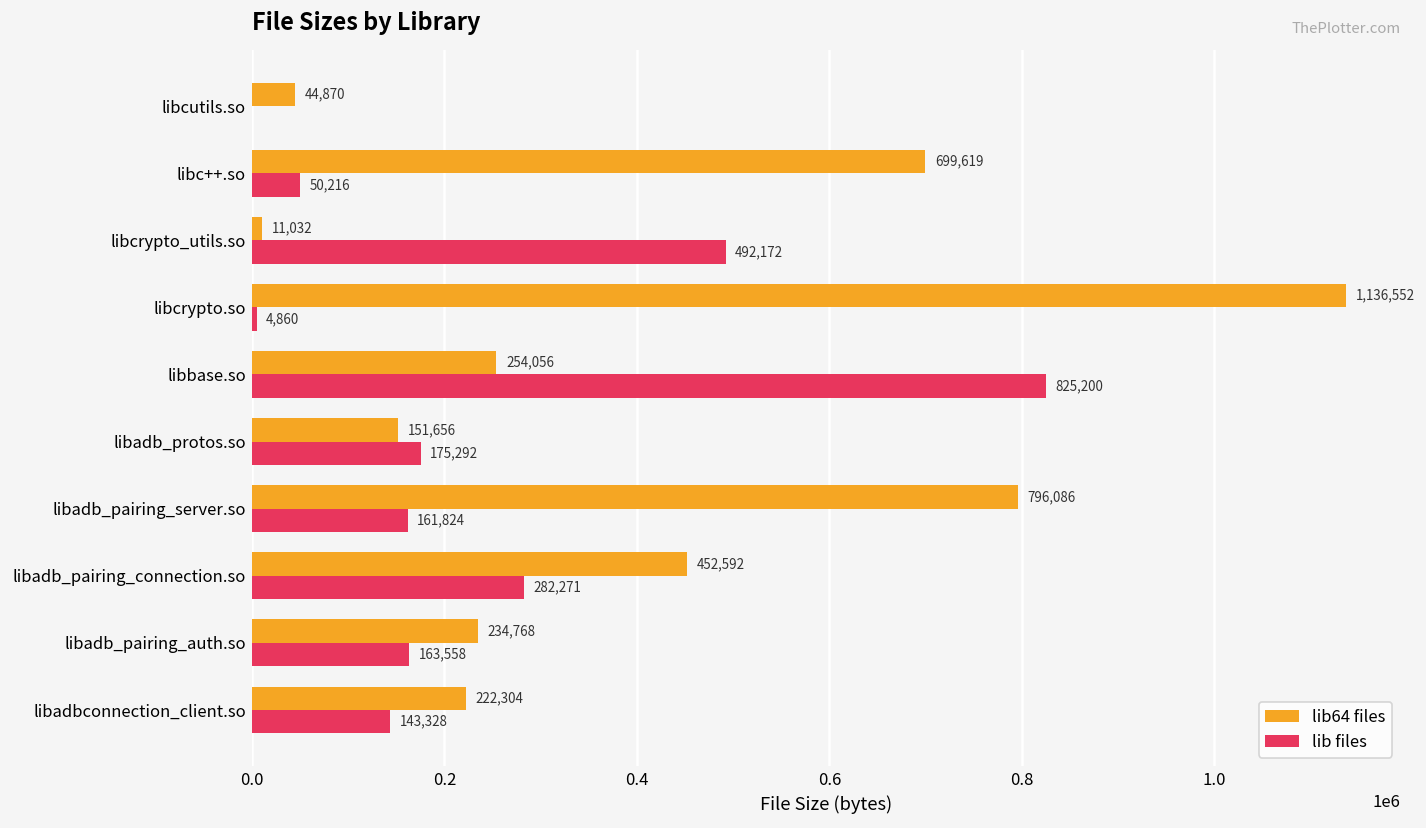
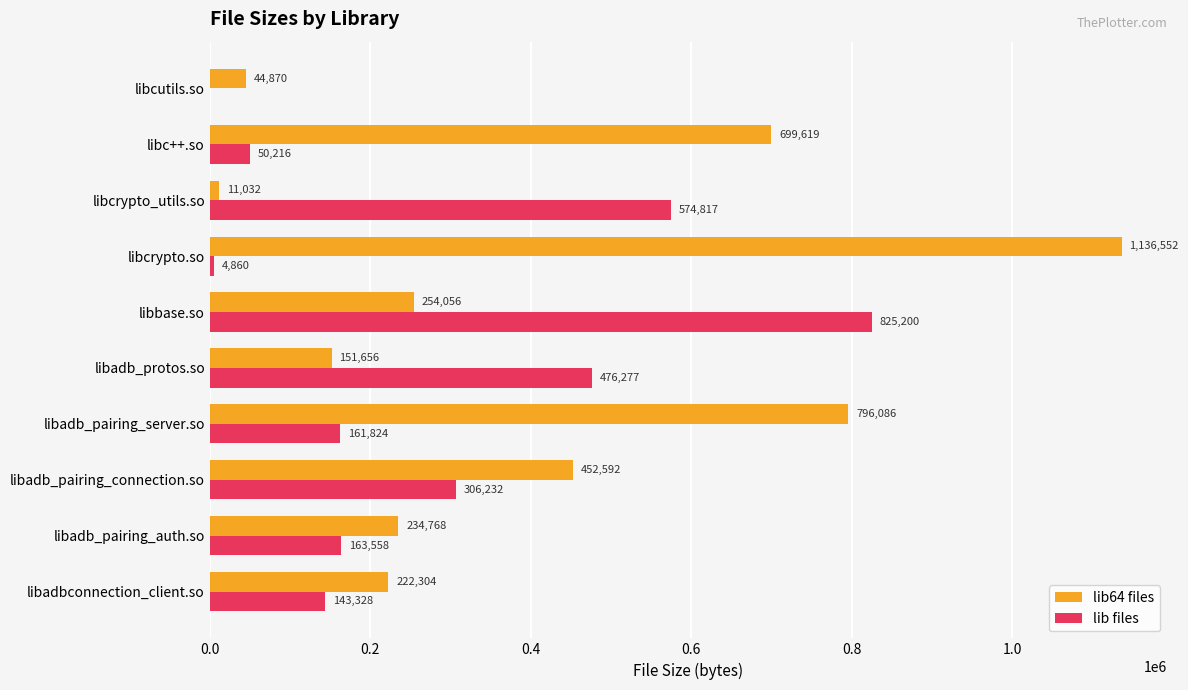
  {
    "lib64 files": {
      "libcutils.so": "44,870",
      "libc++.so": "699,619",
      "libcrypto_utils.so": "11,032",
      "libcrypto.so": "1,136,552",
      "libbase.so": "254,056",
      "libadb_protos.so": "151,656",
      "libadb_pairing_server.so": "796,086",
      "libadb_pairing_connection.so": "452,592",
      "libadb_pairing_auth.so": "234,768",
      "libadbconnection_client.so": "222,304"
    },
    "lib files": {
      "libc++.so": "50,216",
-     "libcrypto_utils.so": "492,172",
+     "libcrypto_utils.so": "574,817",
      "libcrypto.so": "4,860",
      "libbase.so": "825,200",
-     "libadb_protos.so": "175,292",
+     "libadb_protos.so": "476,277",
      "libadb_pairing_server.so": "161,824",
-     "libadb_pairing_connection.so": "282,271",
+     "libadb_pairing_connection.so": "306,232",
      "libadb_pairing_auth.so": "163,558",
      "libadbconnection_client.so": "143,328"
    }
  }
